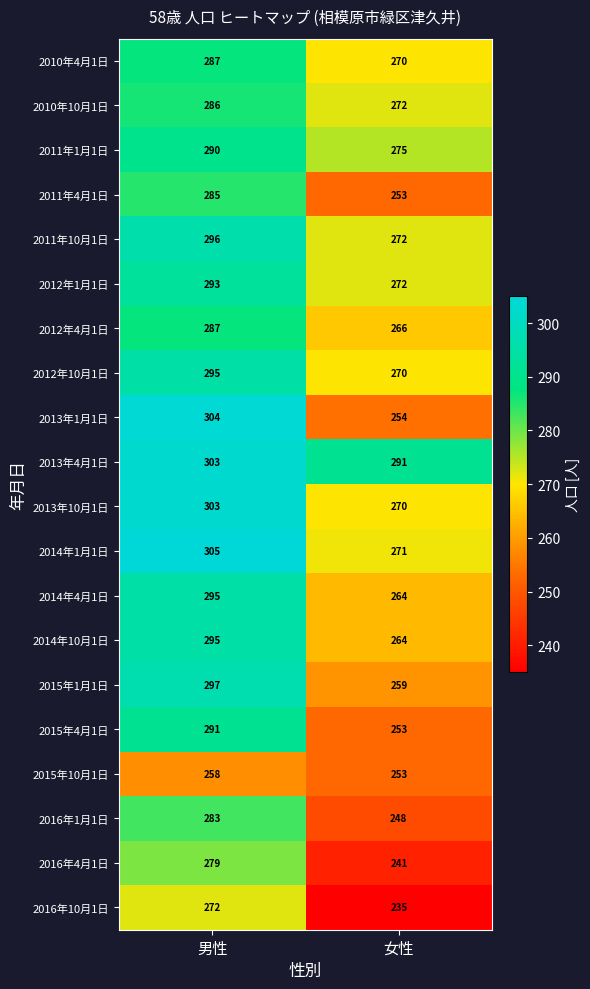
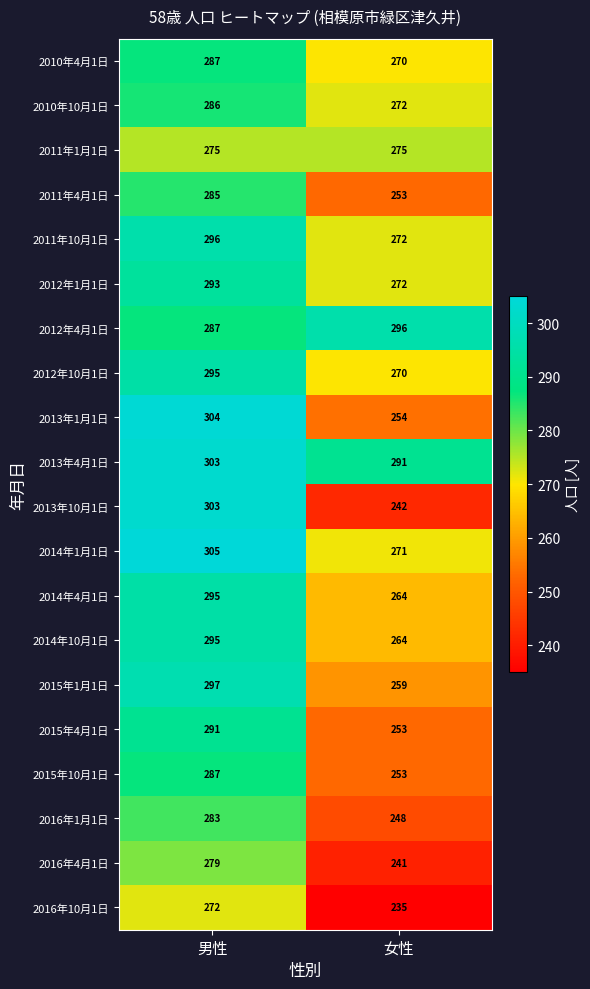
  {
    "2010年4月1日": {
      "男性": 287,
      "女性": 270
    },
    "2010年10月1日": {
      "男性": 286,
      "女性": 272
    },
    "2011年1月1日": {
-     "男性": 290,
+     "男性": 275,
      "女性": 275
    },
    "2011年4月1日": {
      "男性": 285,
      "女性": 253
    },
    "2011年10月1日": {
      "男性": 296,
      "女性": 272
    },
    "2012年1月1日": {
      "男性": 293,
      "女性": 272
    },
    "2012年4月1日": {
      "男性": 287,
-     "女性": 266
+     "女性": 296
    },
    "2012年10月1日": {
      "男性": 295,
      "女性": 270
    },
    "2013年1月1日": {
      "男性": 304,
      "女性": 254
    },
    "2013年4月1日": {
      "男性": 303,
      "女性": 291
    },
    "2013年10月1日": {
      "男性": 303,
-     "女性": 270
+     "女性": 242
    },
    "2014年1月1日": {
      "男性": 305,
      "女性": 271
    },
    "2014年4月1日": {
      "男性": 295,
      "女性": 264
    },
    "2014年10月1日": {
      "男性": 295,
      "女性": 264
    },
    "2015年1月1日": {
      "男性": 297,
      "女性": 259
    },
    "2015年4月1日": {
      "男性": 291,
      "女性": 253
    },
    "2015年10月1日": {
-     "男性": 258,
+     "男性": 287,
      "女性": 253
    },
    "2016年1月1日": {
      "男性": 283,
      "女性": 248
    },
    "2016年4月1日": {
      "男性": 279,
      "女性": 241
    },
    "2016年10月1日": {
      "男性": 272,
      "女性": 235
    }
  }
